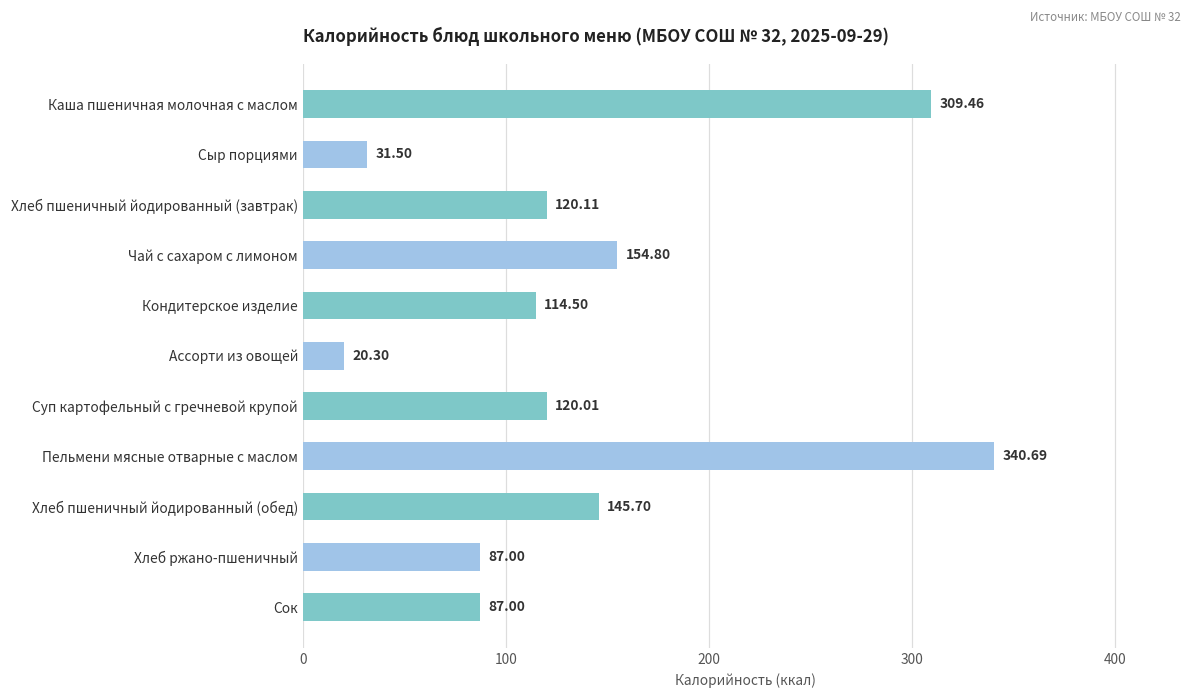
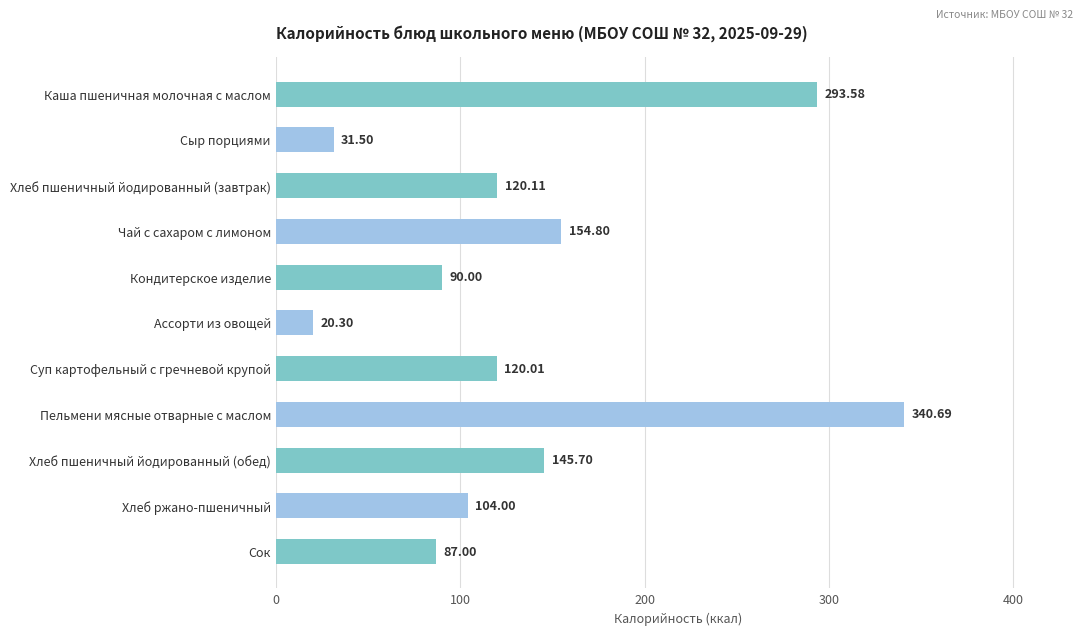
  {
-   "Каша пшеничная молочная с маслом": 309.46,
+   "Каша пшеничная молочная с маслом": 293.58,
    "Сыр порциями": 31.50,
    "Хлеб пшеничный йодированный (завтрак)": 120.11,
    "Чай с сахаром с лимоном": 154.80,
-   "Кондитерское изделие": 114.50,
+   "Кондитерское изделие": 90.00,
    "Ассорти из овощей": 20.30,
    "Суп картофельный с гречневой крупой": 120.01,
    "Пельмени мясные отварные с маслом": 340.69,
    "Хлеб пшеничный йодированный (обед)": 145.70,
-   "Хлеб ржано-пшеничный": 87.00,
+   "Хлеб ржано-пшеничный": 104.00,
    "Сок": 87.00
  }
